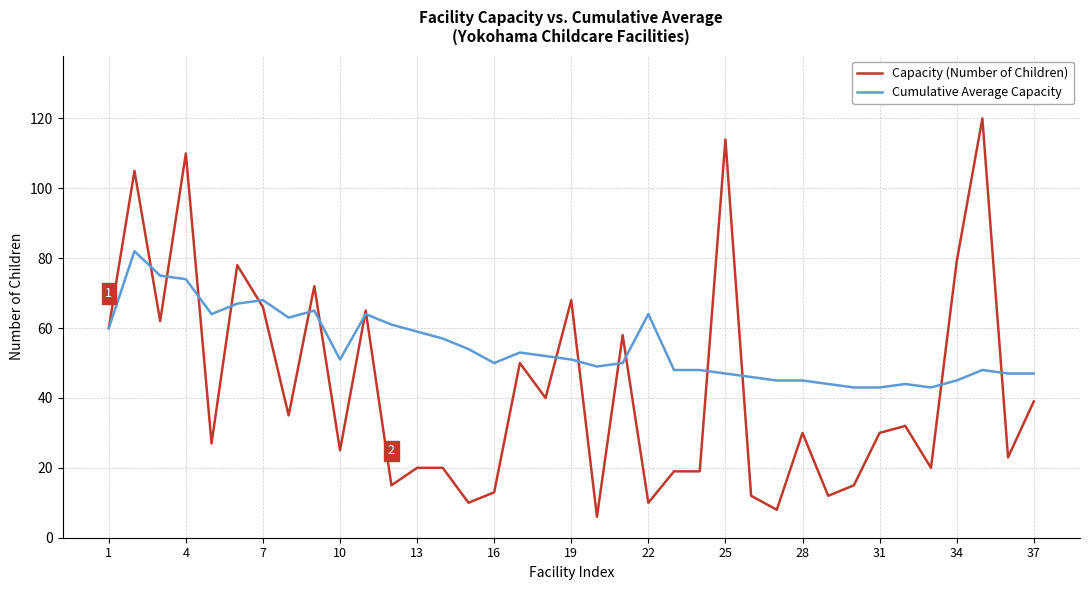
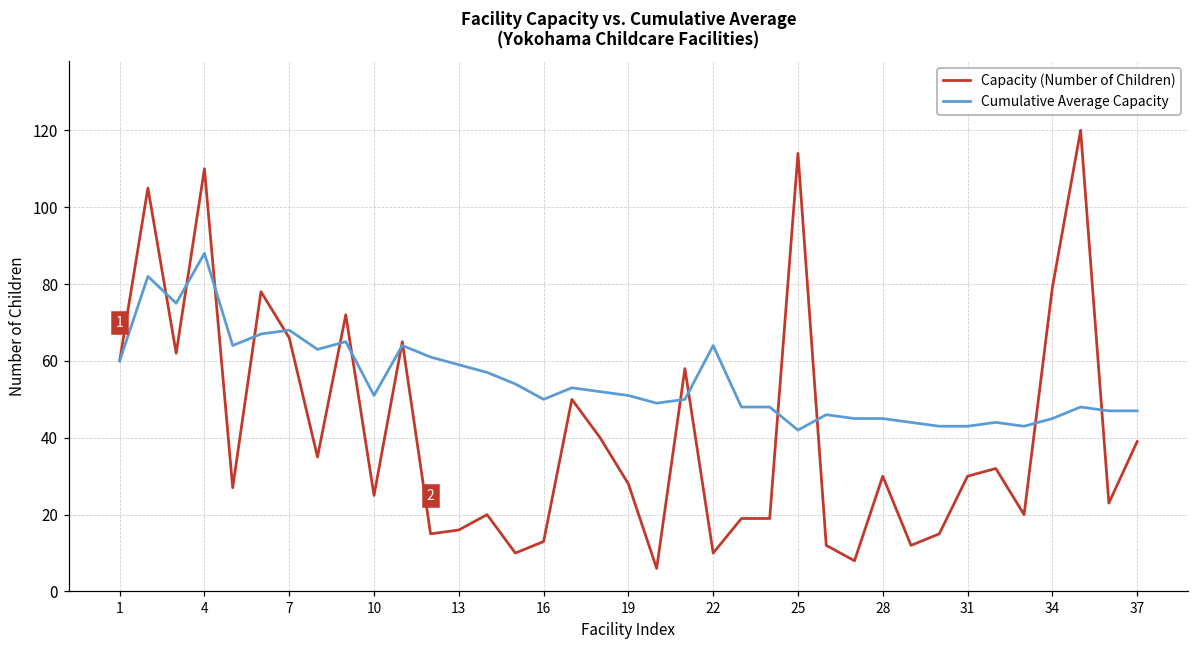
  {
    "Capacity (Number of Children)": {
      "4": 110,
      "7": 66,
      "10": 25,
-     "13": 20,
+     "13": 16,
      "16": 13,
-     "19": 68,
+     "19": 28,
      "22": 10,
      "25": 114,
      "28": 30,
      "31": 30,
      "34": 79,
      "37": 39
    },
    "Cumulative Average Capacity": {
-     "4": 74,
+     "4": 88,
      "7": 68,
      "10": 51,
      "13": 59,
      "16": 50,
      "19": 51,
      "22": 64,
-     "25": 47,
+     "25": 42,
      "28": 45,
      "31": 43,
      "34": 45,
      "37": 47
    }
  }
